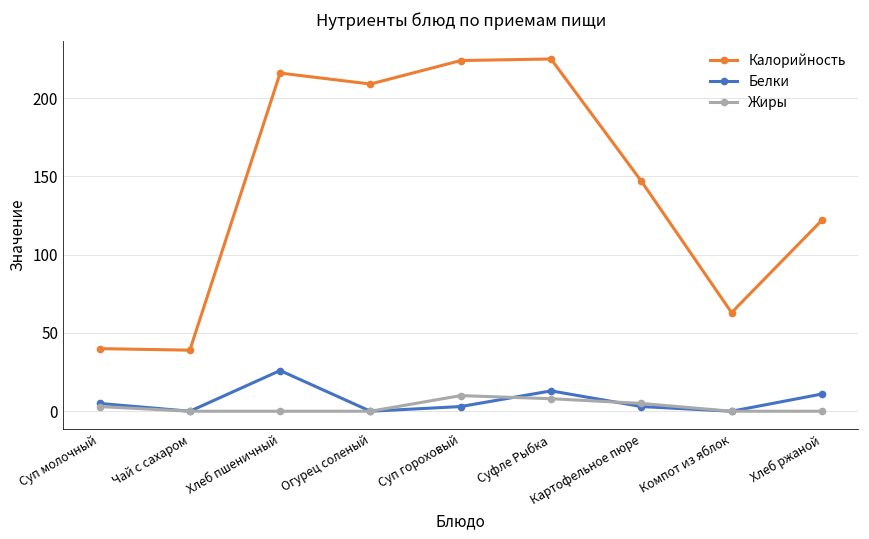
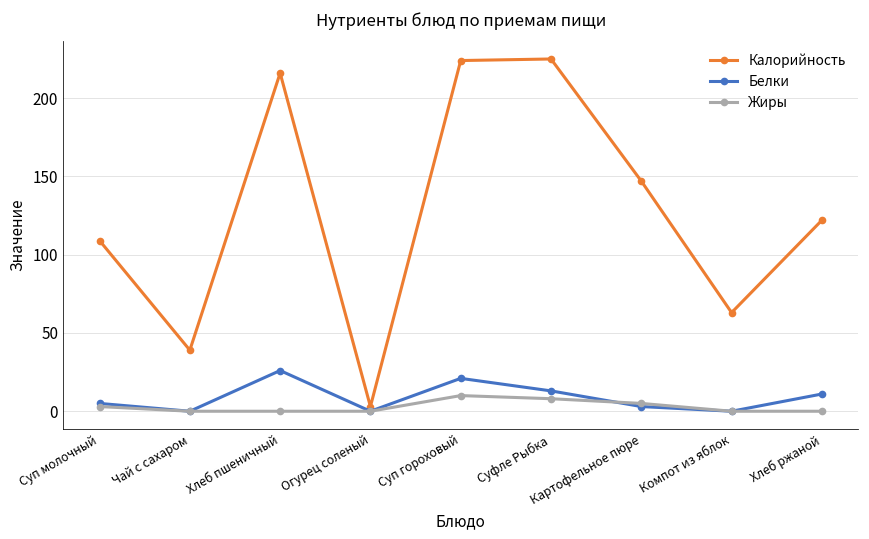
  {
    "Калорийность": {
-     "Суп молочный": 40,
+     "Суп молочный": 109,
      "Чай с сахаром": 39,
      "Хлеб пшеничный": 216,
-     "Огурец соленый": 209,
+     "Огурец соленый": 3,
      "Суп гороховый": 224,
      "Суфле Рыбка": 225,
      "Картофельное пюре": 147,
      "Компот из яблок": 63,
      "Хлеб ржаной": 122
    },
    "Белки": {
      "Суп молочный": 5,
      "Хлеб пшеничный": 26,
-     "Суп гороховый": 3,
+     "Суп гороховый": 21,
      "Суфле Рыбка": 13,
      "Картофельное пюре": 3,
      "Хлеб ржаной": 11
    },
    "Жиры": {
      "Суп молочный": 3,
      "Хлеб пшеничный": 0,
      "Суп гороховый": 10,
      "Суфле Рыбка": 8,
      "Картофельное пюре": 5,
      "Хлеб ржаной": 0
    }
  }
